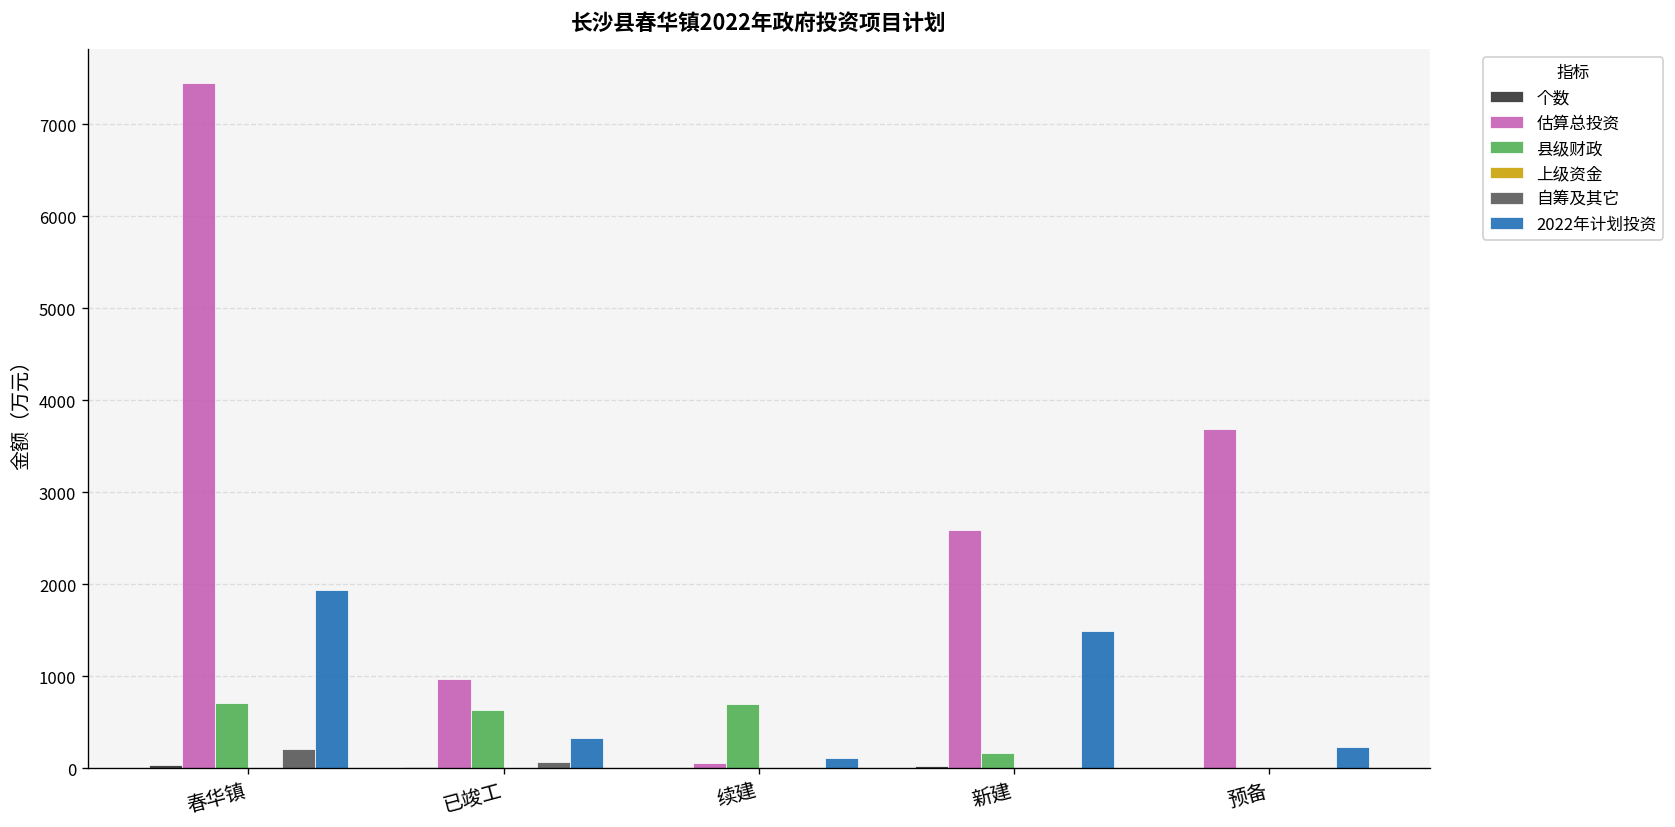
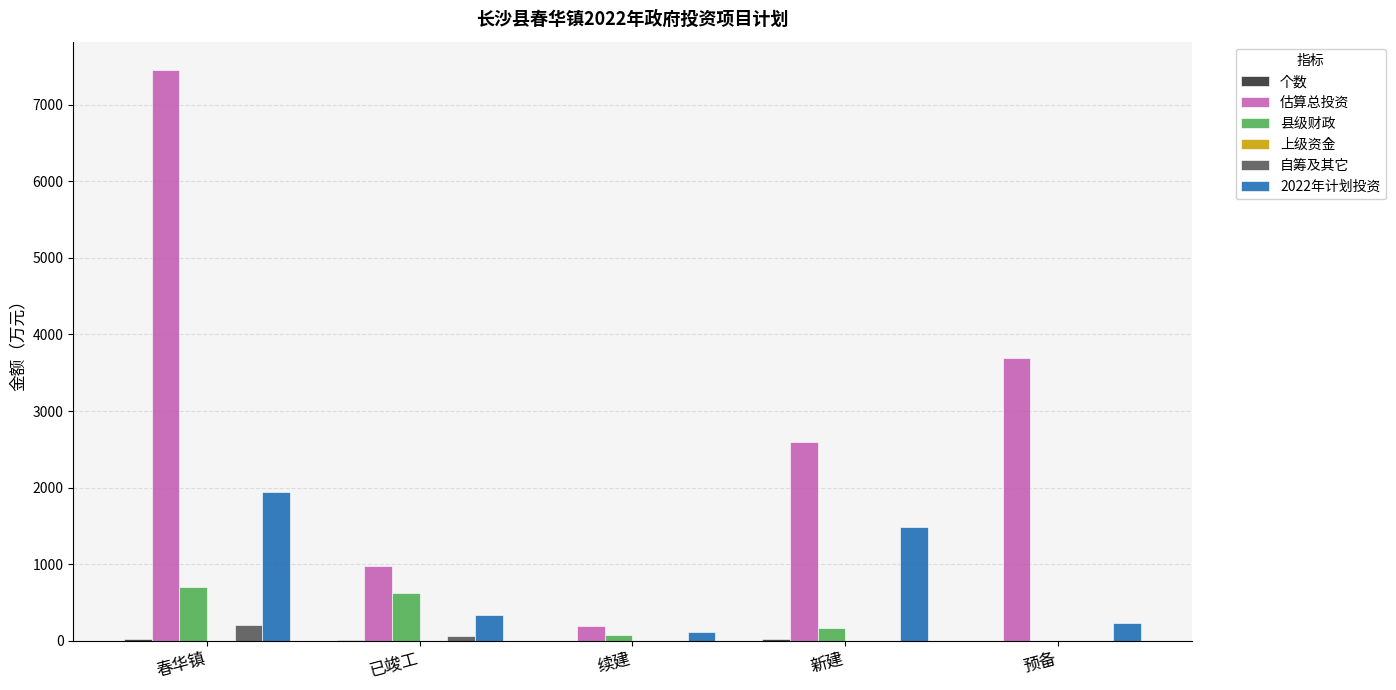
  {
    "估算总投资": {
      "春华镇": 7400,
      "已竣工": 1000,
-     "续建": 100,
+     "续建": 200,
      "新建": 2600,
      "预备": 3700
    },
    "县级财政": {
      "春华镇": 700,
      "已竣工": 600,
-     "续建": 700,
+     "续建": 100,
      "新建": 200,
      "预备": 0
    },
    "上级资金": {
      "春华镇": 0,
      "已竣工": 0,
      "续建": 0,
      "新建": 0,
      "预备": 0
    },
    "自筹及其它": {
      "春华镇": 200,
      "已竣工": 100,
      "续建": 0,
      "新建": 0,
      "预备": 0
    },
    "2022年计划投资": {
      "春华镇": 1900,
      "已竣工": 300,
      "续建": 100,
      "新建": 1500,
      "预备": 200
    }
  }
